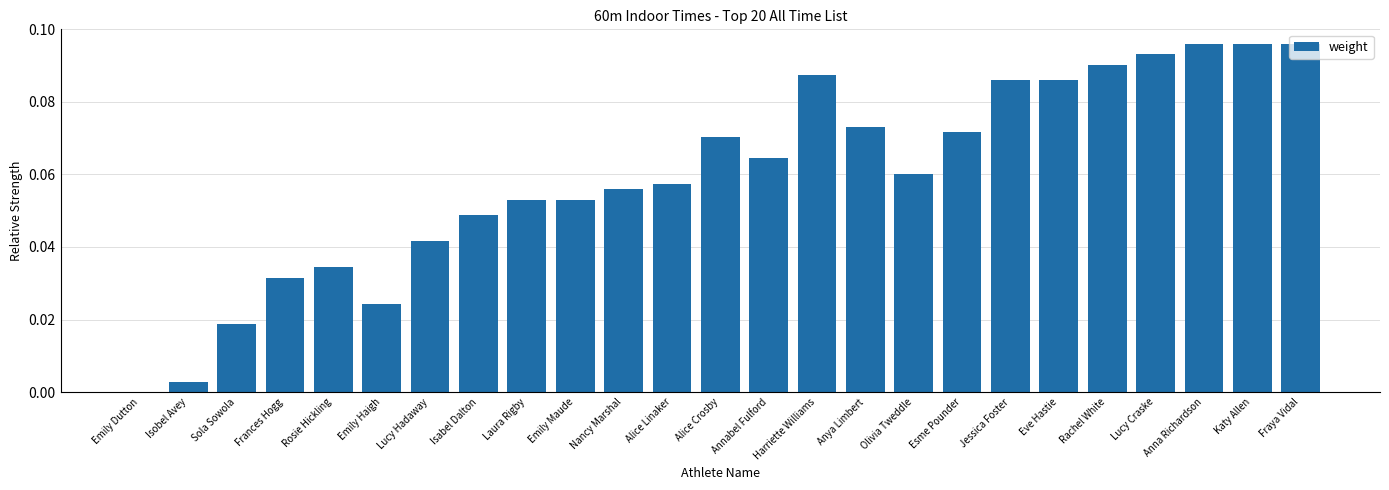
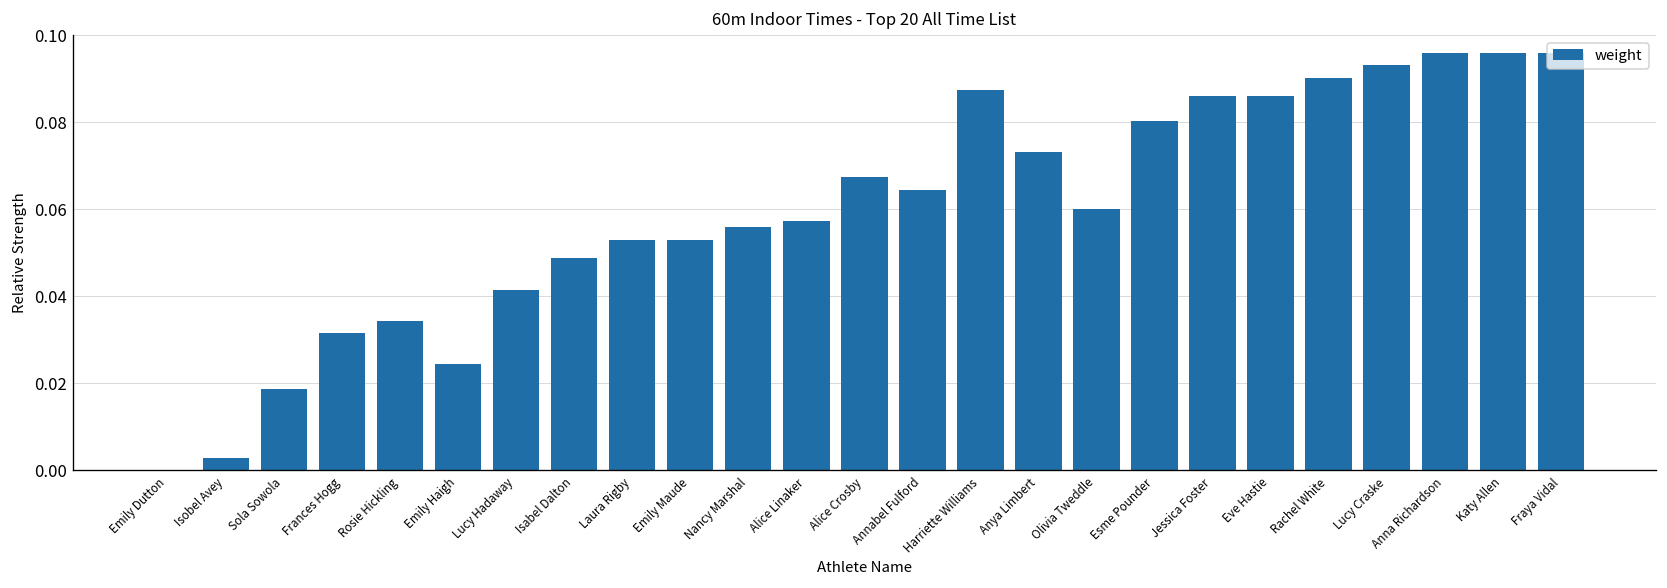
  {
    "Emily Dutton": 0.000,
    "Isobel Avey": 0.003,
    "Sola Sowola": 0.019,
    "Frances Hogg": 0.032,
    "Rosie Hickling": 0.034,
    "Emily Haigh": 0.024,
    "Lucy Hadaway": 0.042,
    "Isabel Dalton": 0.049,
    "Laura Rigby": 0.053,
    "Emily Maude": 0.053,
    "Nancy Marshal": 0.056,
    "Alice Linaker": 0.057,
-   "Alice Crosby": 0.070,
+   "Alice Crosby": 0.067,
    "Annabel Fulford": 0.064,
    "Harriette Williams": 0.087,
    "Anya Limbert": 0.073,
    "Olivia Tweddle": 0.060,
-   "Esme Pounder": 0.072,
+   "Esme Pounder": 0.080,
    "Jessica Foster": 0.086,
    "Eve Hastie": 0.086,
    "Rachel White": 0.090,
    "Lucy Craske": 0.093,
    "Anna Richardson": 0.096,
    "Katy Allen": 0.096
  }
